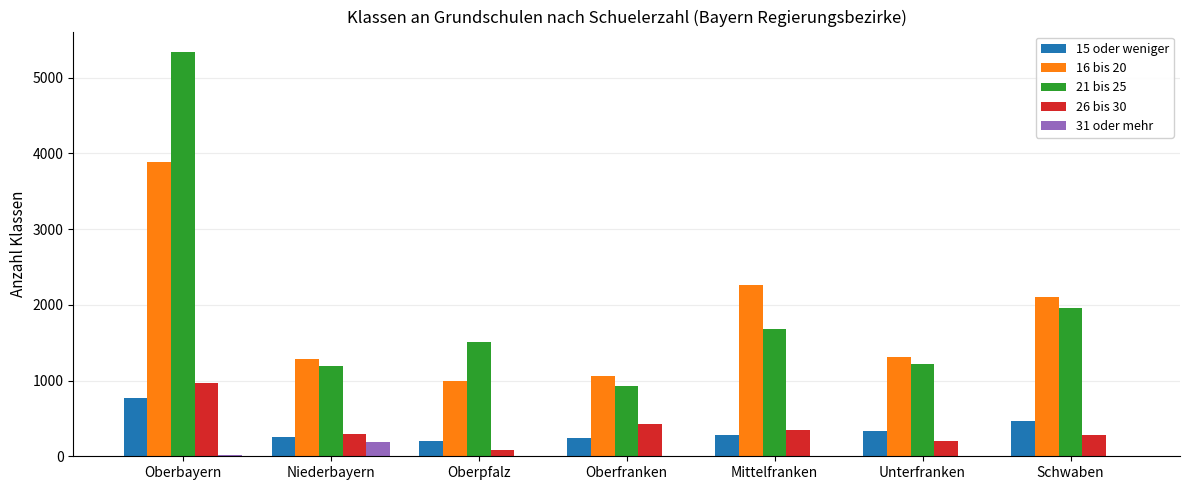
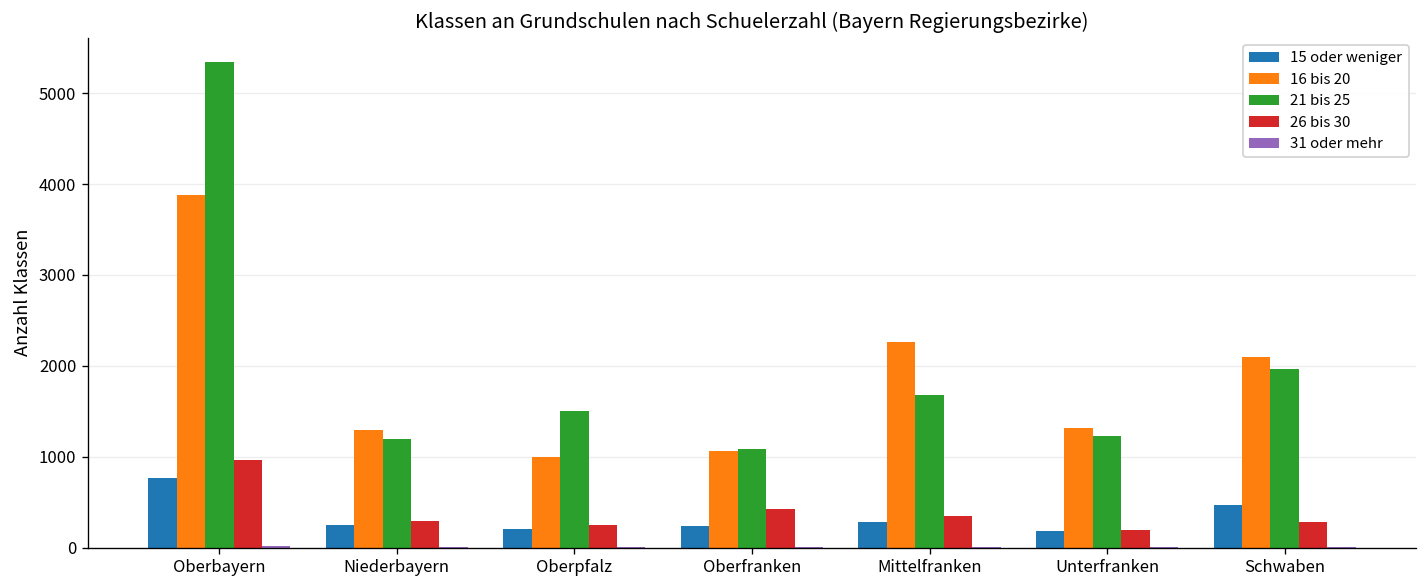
  {
    "15 oder weniger": {
      "Oberbayern": 800,
      "Niederbayern": 300,
      "Oberpfalz": 200,
      "Oberfranken": 200,
      "Mittelfranken": 300,
-     "Unterfranken": 300,
+     "Unterfranken": 200,
      "Schwaben": 500
    },
    "16 bis 20": {
      "Oberbayern": 3900,
      "Niederbayern": 1300,
      "Oberpfalz": 1000,
      "Oberfranken": 1100,
      "Mittelfranken": 2300,
      "Unterfranken": 1300,
      "Schwaben": 2100
    },
    "21 bis 25": {
      "Oberbayern": 5300,
      "Niederbayern": 1200,
      "Oberpfalz": 1500,
-     "Oberfranken": 900,
+     "Oberfranken": 1100,
      "Mittelfranken": 1700,
      "Unterfranken": 1200,
      "Schwaben": 2000
    },
    "26 bis 30": {
      "Oberbayern": 1000,
      "Niederbayern": 300,
-     "Oberpfalz": 100,
+     "Oberpfalz": 200,
      "Oberfranken": 400,
      "Mittelfranken": 300,
      "Unterfranken": 200,
      "Schwaben": 300
    },
    "31 oder mehr": {
-     "Niederbayern": 200
+     "Niederbayern": 0
    }
  }
